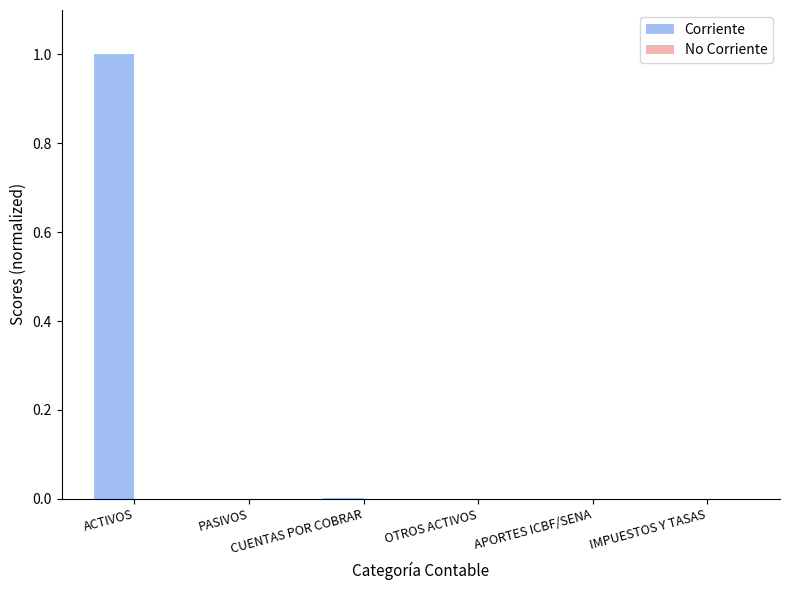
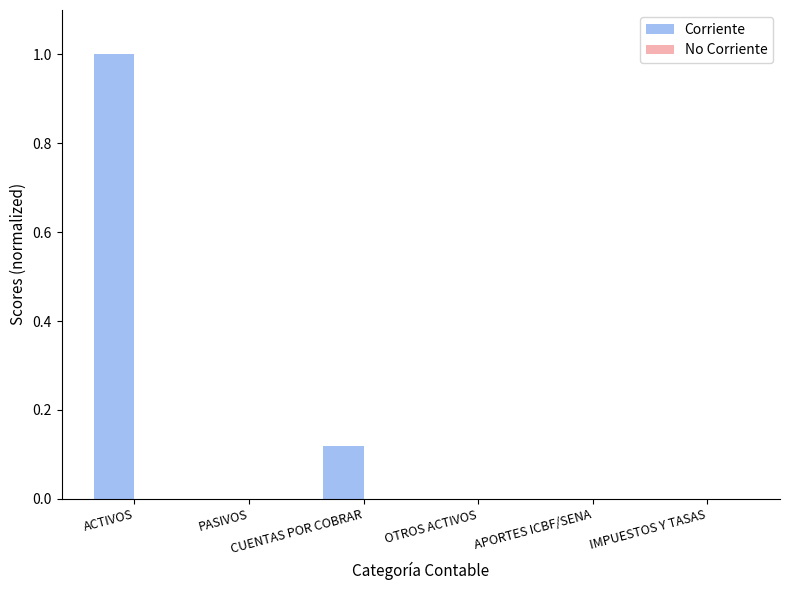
  {
    "Corriente": {
      "ACTIVOS": 1.00,
-     "CUENTAS POR COBRAR": 0.00
+     "CUENTAS POR COBRAR": 0.12
    },
    "No Corriente": {
      "ACTIVOS": 0.00,
      "PASIVOS": 0.00,
      "CUENTAS POR COBRAR": 0.00,
      "OTROS ACTIVOS": 0.00,
      "APORTES ICBF/SENA": 0.00,
      "IMPUESTOS Y TASAS": 0.00
    }
  }
